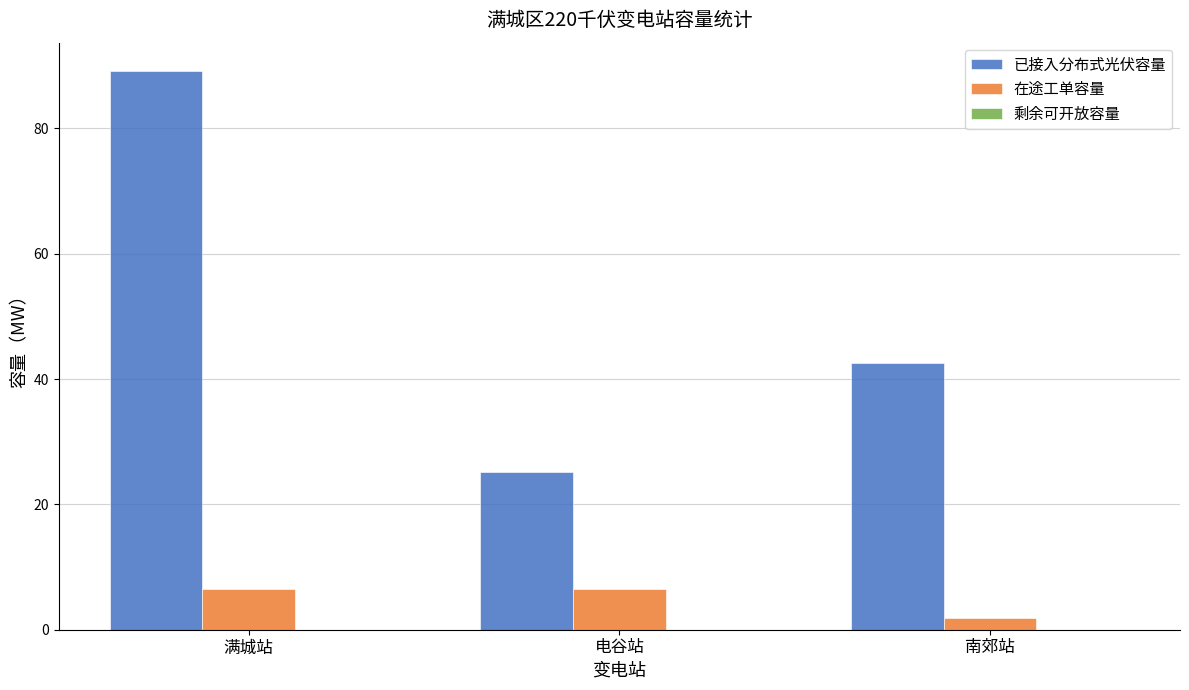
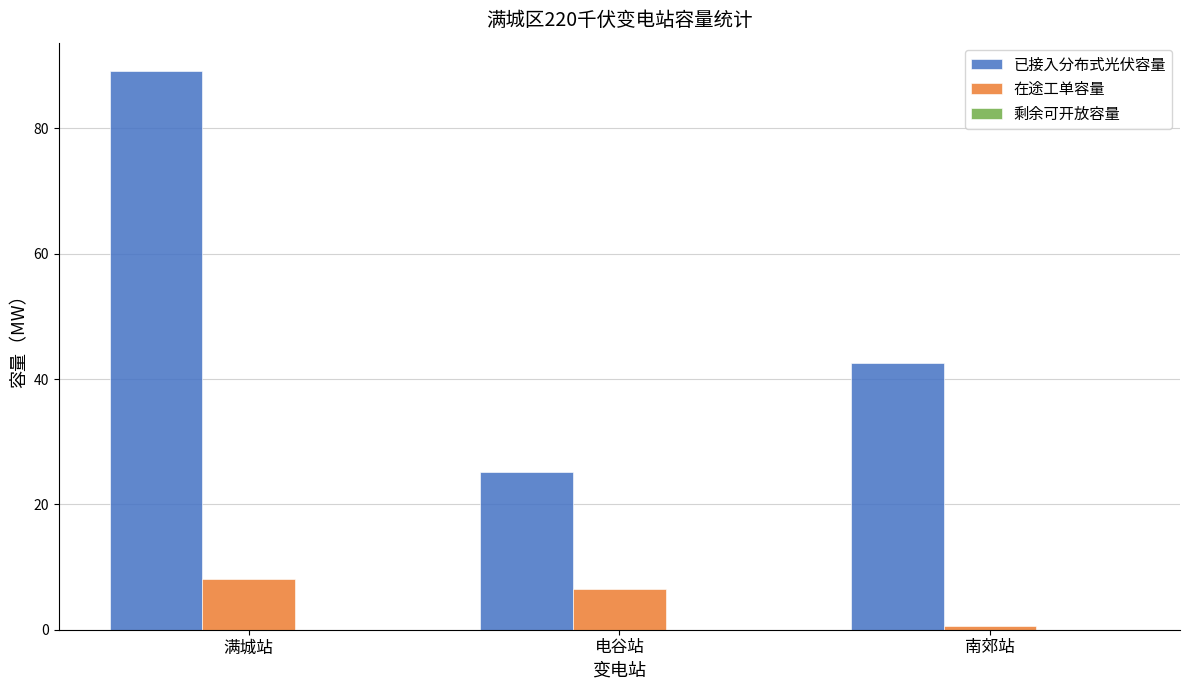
  {
    "已接入分布式光伏容量": {
      "满城站": 89,
      "电谷站": 25,
      "南郊站": 43
    },
    "在途工单容量": {
-     "满城站": 7,
+     "满城站": 8,
      "电谷站": 7,
-     "南郊站": 2
+     "南郊站": 1
    },
    "剩余可开放容量": {
      "满城站": 0,
      "电谷站": 0,
      "南郊站": 0
    }
  }
